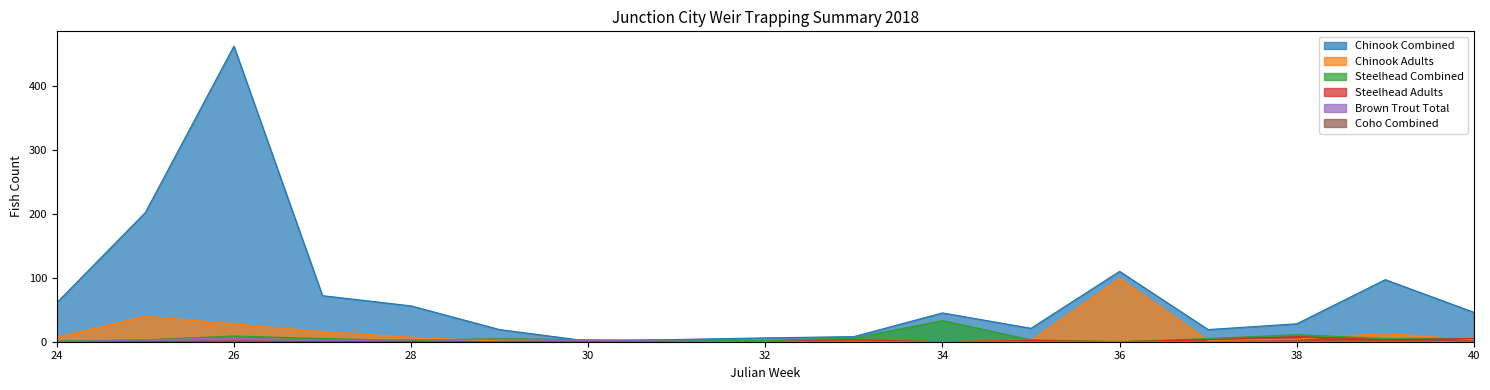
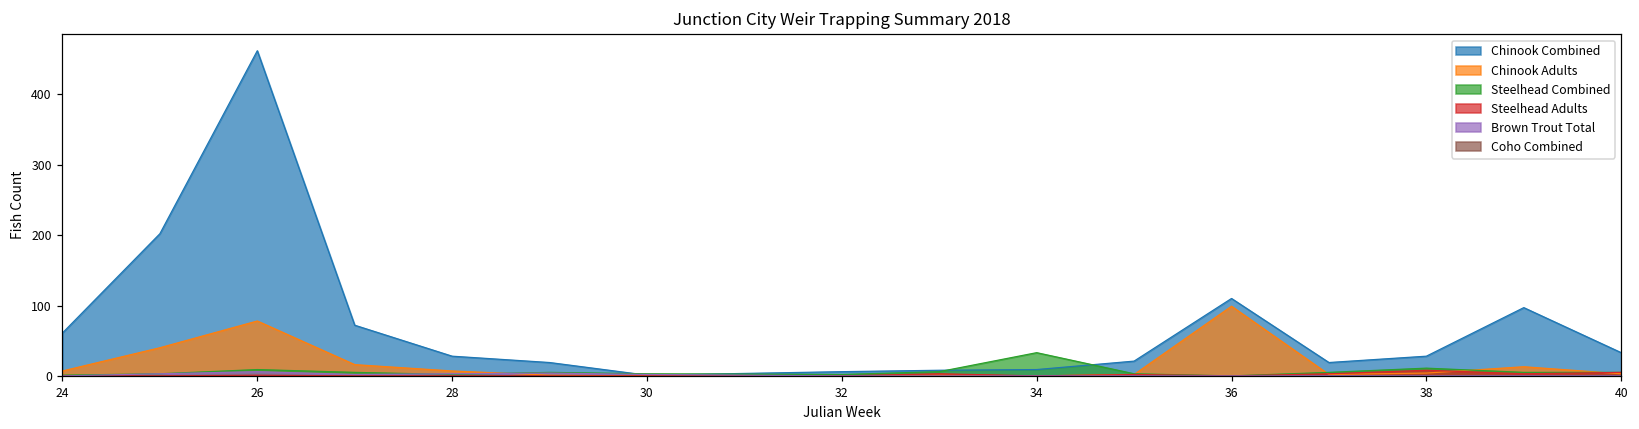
  {
    "Chinook Combined": {
      "24": 60,
      "26": 460,
-     "28": 60,
-     "34": 50,
+     "28": 30,
+     "34": 10,
      "36": 110,
      "38": 30,
-     "40": 50
+     "40": 30
    },
    "Chinook Adults": {
      "24": 10,
-     "26": 30,
+     "26": 80,
      "28": 10,
      "36": 100
    },
    "Steelhead Combined": {
      "34": 30
    }
  }
